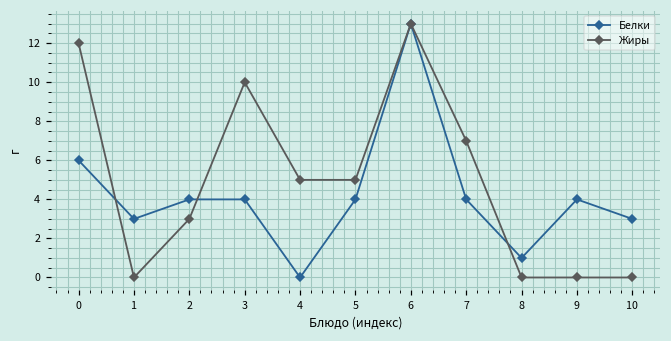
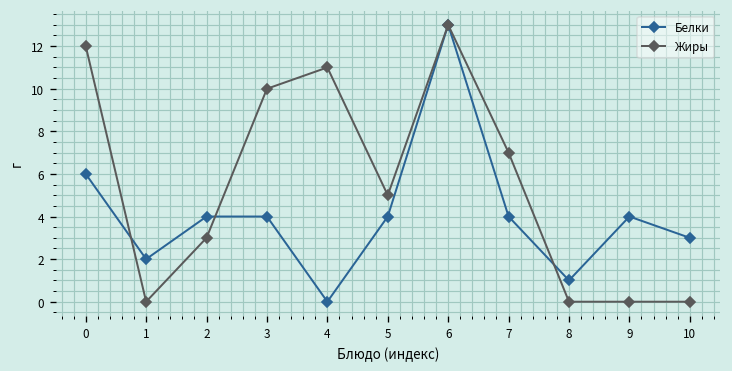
  {
    "Белки": {
      "0": 6,
-     "1": 3,
+     "1": 2,
      "2": 4,
      "3": 4,
      "4": 0,
      "5": 4,
      "7": 4,
      "8": 1,
      "9": 4,
      "10": 3
    },
    "Жиры": {
      "0": 12,
      "1": 0,
      "2": 3,
      "3": 10,
-     "4": 5,
+     "4": 11,
      "5": 5,
      "7": 7,
      "8": 0,
      "9": 0,
      "10": 0
    }
  }
